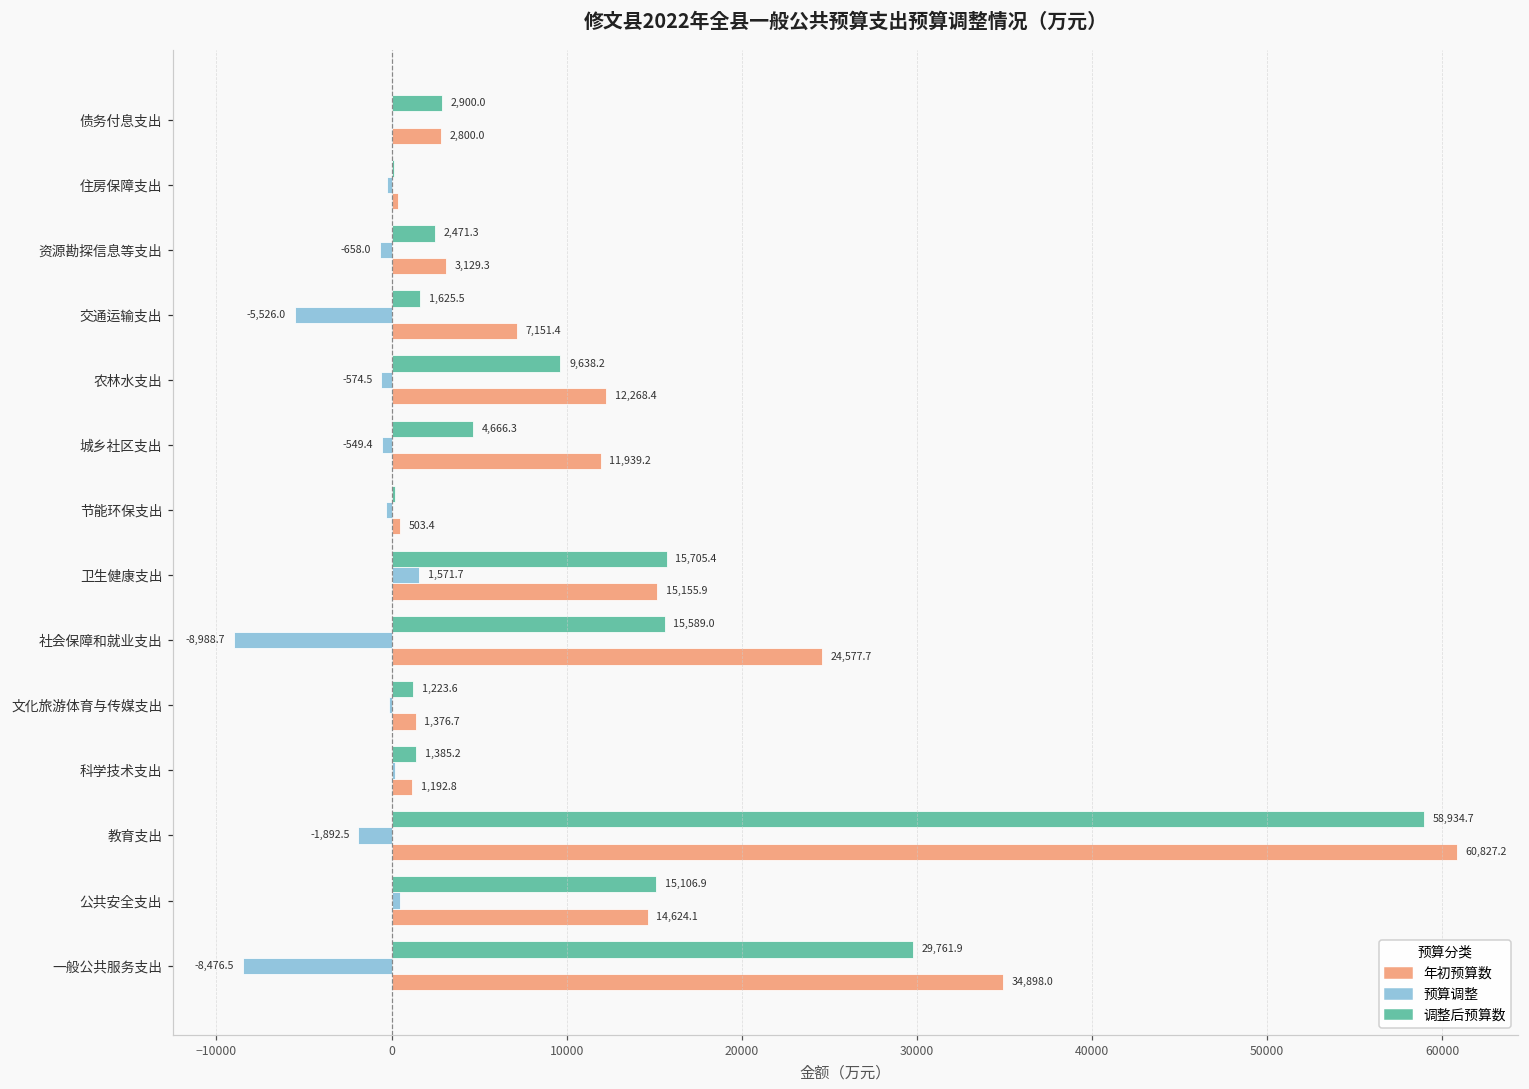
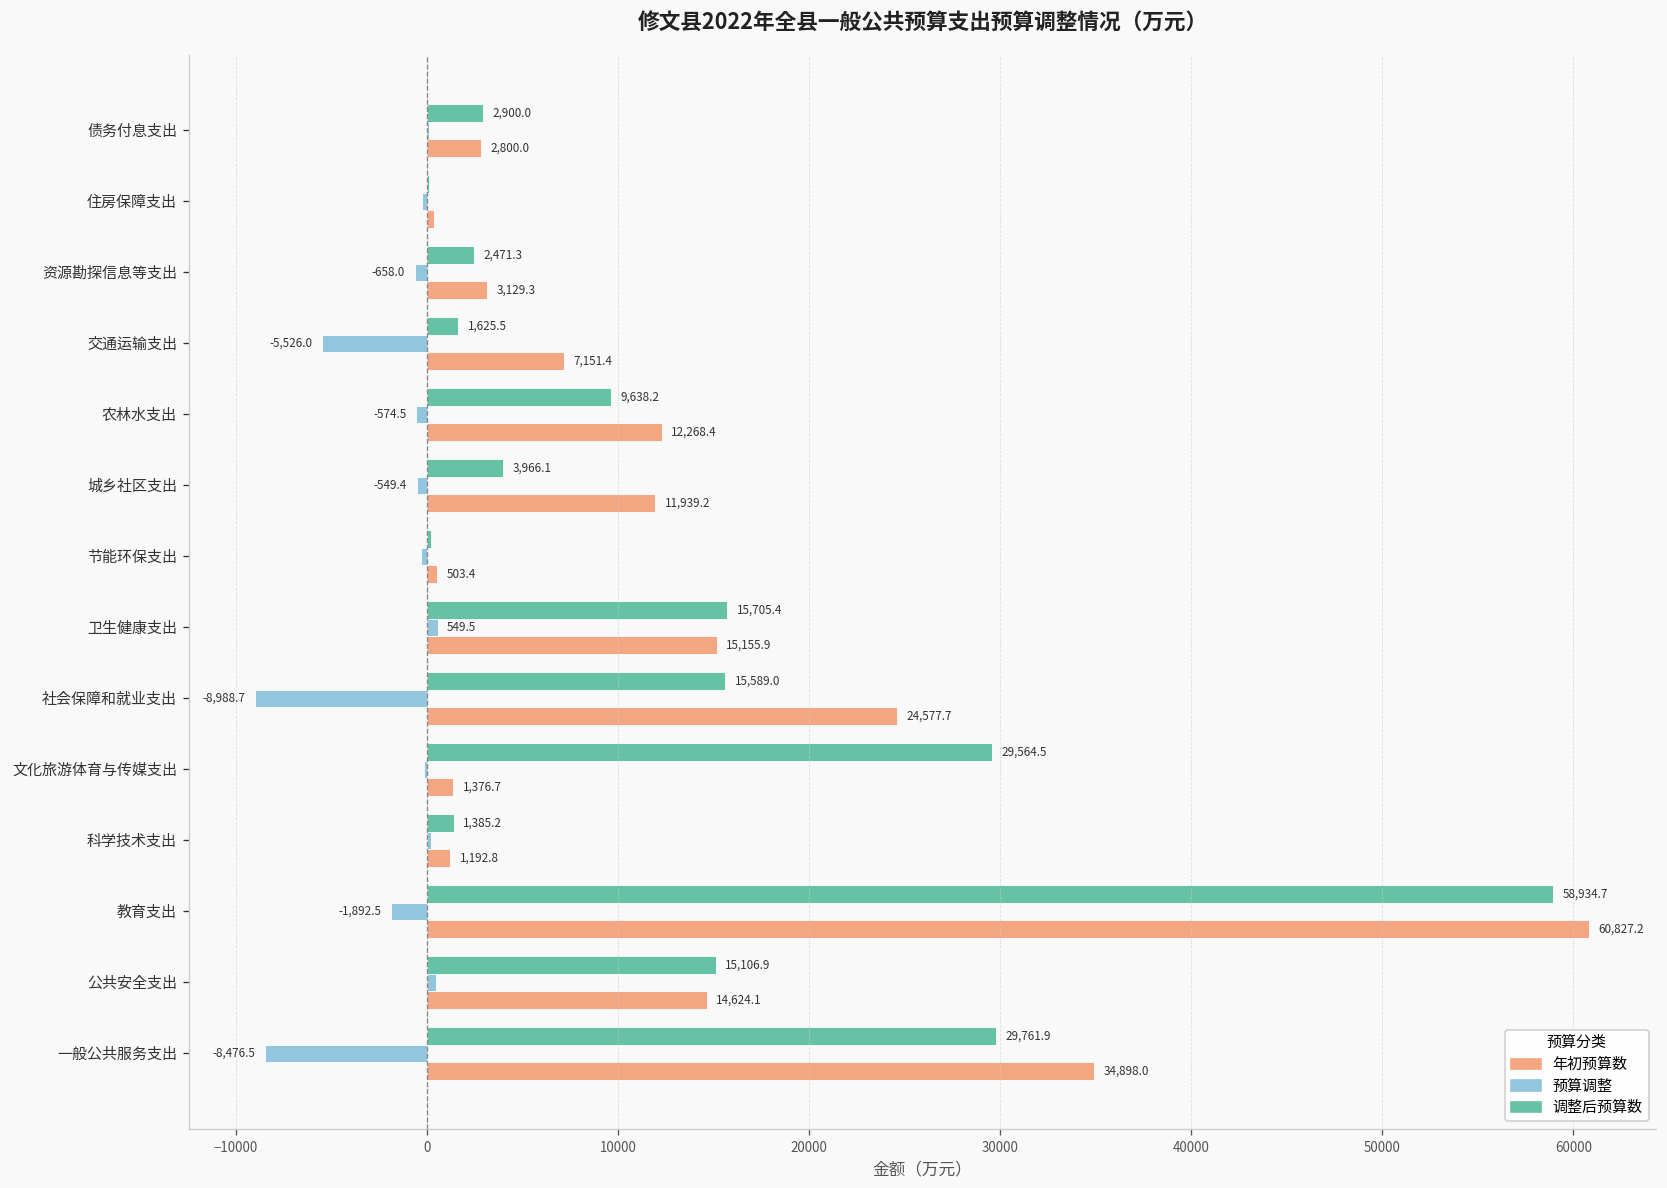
  {
    "年初预算数": {
      "债务付息支出": "2,800.0",
      "资源勘探信息等支出": "3,129.3",
      "交通运输支出": "7,151.4",
      "农林水支出": "12,268.4",
      "城乡社区支出": "11,939.2",
      "节能环保支出": "503.4",
      "卫生健康支出": "15,155.9",
      "社会保障和就业支出": "24,577.7",
      "文化旅游体育与传媒支出": "1,376.7",
      "科学技术支出": "1,192.8",
      "教育支出": "60,827.2",
      "公共安全支出": "14,624.1",
      "一般公共服务支出": "34,898.0"
    },
    "预算调整": {
      "资源勘探信息等支出": "-658.0",
      "交通运输支出": "-5,526.0",
      "农林水支出": "-574.5",
      "城乡社区支出": "-549.4",
-     "卫生健康支出": "1,571.7",
+     "卫生健康支出": "549.5",
      "社会保障和就业支出": "-8,988.7",
      "教育支出": "-1,892.5",
      "一般公共服务支出": "-8,476.5"
    },
    "调整后预算数": {
      "债务付息支出": "2,900.0",
      "资源勘探信息等支出": "2,471.3",
      "交通运输支出": "1,625.5",
      "农林水支出": "9,638.2",
-     "城乡社区支出": "4,666.3",
+     "城乡社区支出": "3,966.1",
      "卫生健康支出": "15,705.4",
      "社会保障和就业支出": "15,589.0",
-     "文化旅游体育与传媒支出": "1,223.6",
+     "文化旅游体育与传媒支出": "29,564.5",
      "科学技术支出": "1,385.2",
      "教育支出": "58,934.7",
      "公共安全支出": "15,106.9",
      "一般公共服务支出": "29,761.9"
    }
  }
